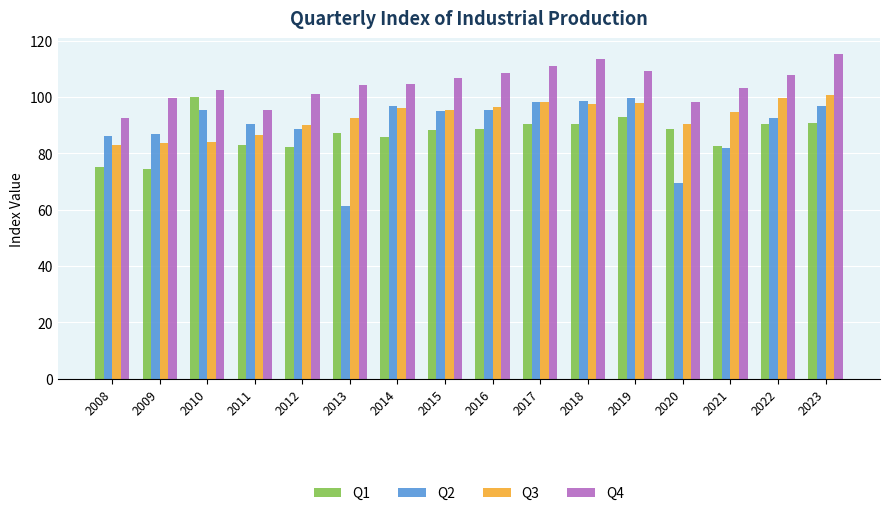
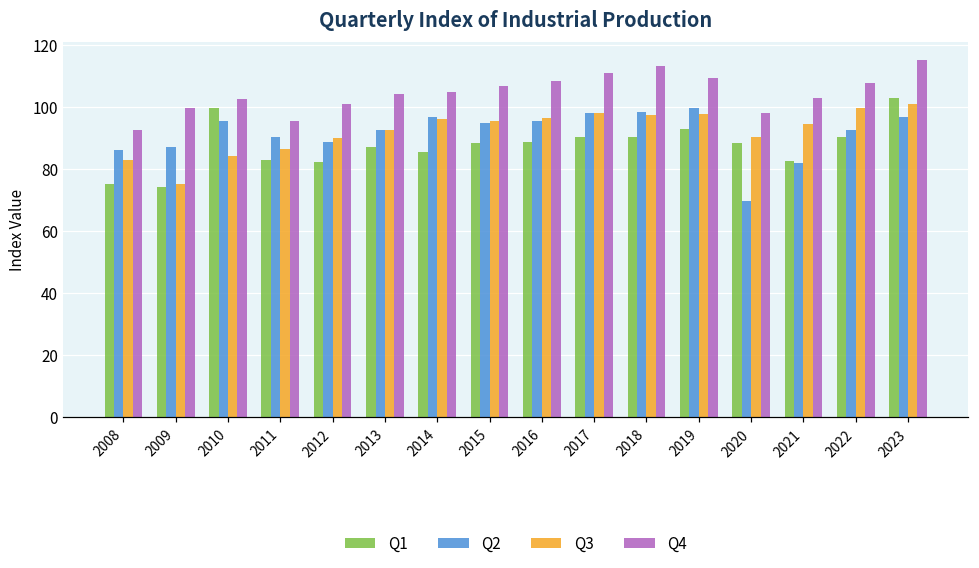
  {
    "Q1": {
      "2008": 75,
      "2009": 74,
      "2010": 100,
      "2011": 83,
      "2012": 82,
      "2013": 87,
      "2014": 86,
      "2015": 88,
      "2016": 89,
      "2017": 91,
      "2018": 90,
      "2019": 93,
      "2020": 89,
      "2021": 83,
      "2022": 90,
-     "2023": 91
+     "2023": 103
    },
    "Q2": {
      "2008": 86,
      "2009": 87,
      "2010": 95,
      "2011": 90,
      "2012": 89,
-     "2013": 61,
+     "2013": 93,
      "2014": 97,
      "2015": 95,
      "2016": 96,
      "2017": 98,
      "2018": 99,
      "2019": 100,
      "2020": 70,
      "2021": 82,
      "2022": 93,
      "2023": 97
    },
    "Q3": {
      "2008": 83,
-     "2009": 84,
+     "2009": 75,
      "2010": 84,
      "2011": 86,
      "2012": 90,
      "2013": 93,
      "2014": 96,
      "2015": 96,
      "2016": 97,
      "2017": 98,
      "2018": 98,
      "2019": 98,
      "2020": 90,
      "2021": 95,
      "2022": 100,
      "2023": 101
    },
    "Q4": {
      "2008": 93,
      "2009": 100,
      "2010": 103,
      "2011": 96,
      "2012": 101,
      "2013": 104,
      "2014": 105,
      "2015": 107,
      "2016": 109,
      "2017": 111,
      "2018": 113,
      "2019": 109,
      "2020": 98,
      "2021": 103,
      "2022": 108,
      "2023": 115
    }
  }
